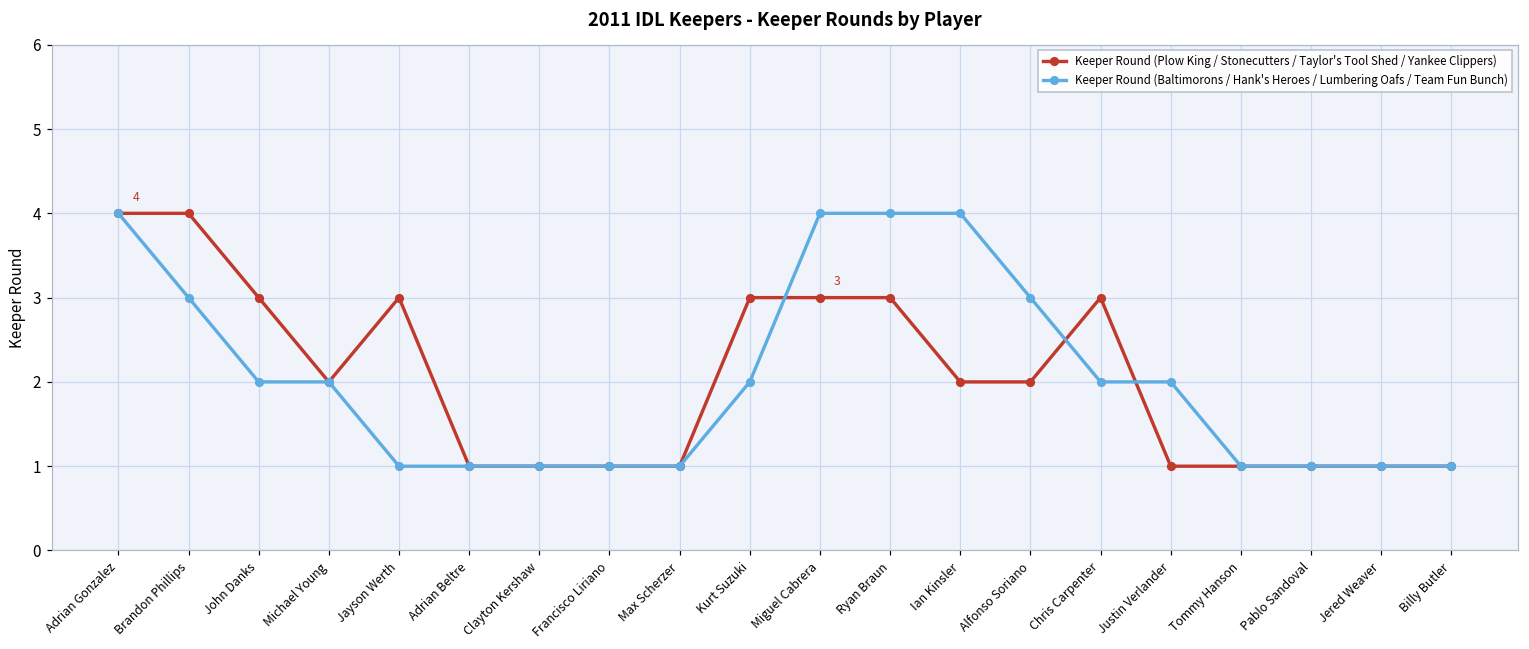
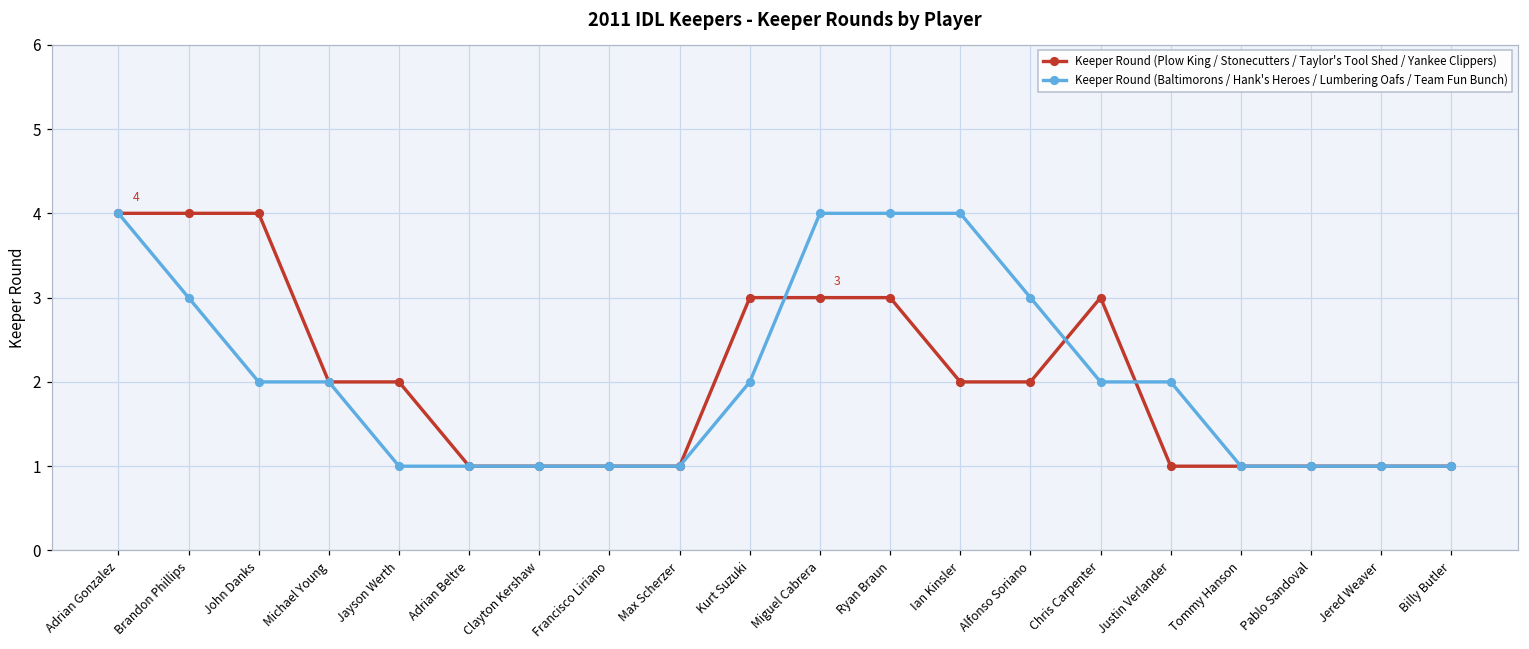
  {
    "Keeper Round (Plow King / Stonecutters / Taylor's Tool Shed / Yankee Clippers)": {
      "Brandon Phillips": 4,
-     "John Danks": 3,
-     "Jayson Werth": 3,
+     "John Danks": 4,
+     "Jayson Werth": 2,
      "Kurt Suzuki": 3,
      "Ryan Braun": 3,
      "Ian Kinsler": 2,
      "Alfonso Soriano": 2,
      "Chris Carpenter": 3,
      "Justin Verlander": 1
    },
    "Keeper Round (Baltimorons / Hank's Heroes / Lumbering Oafs / Team Fun Bunch)": {
      "Brandon Phillips": 3,
      "John Danks": 2,
      "Jayson Werth": 1,
      "Kurt Suzuki": 2,
      "Miguel Cabrera": 4,
      "Ryan Braun": 4,
      "Ian Kinsler": 4,
      "Alfonso Soriano": 3,
      "Chris Carpenter": 2,
      "Justin Verlander": 2
    }
  }
